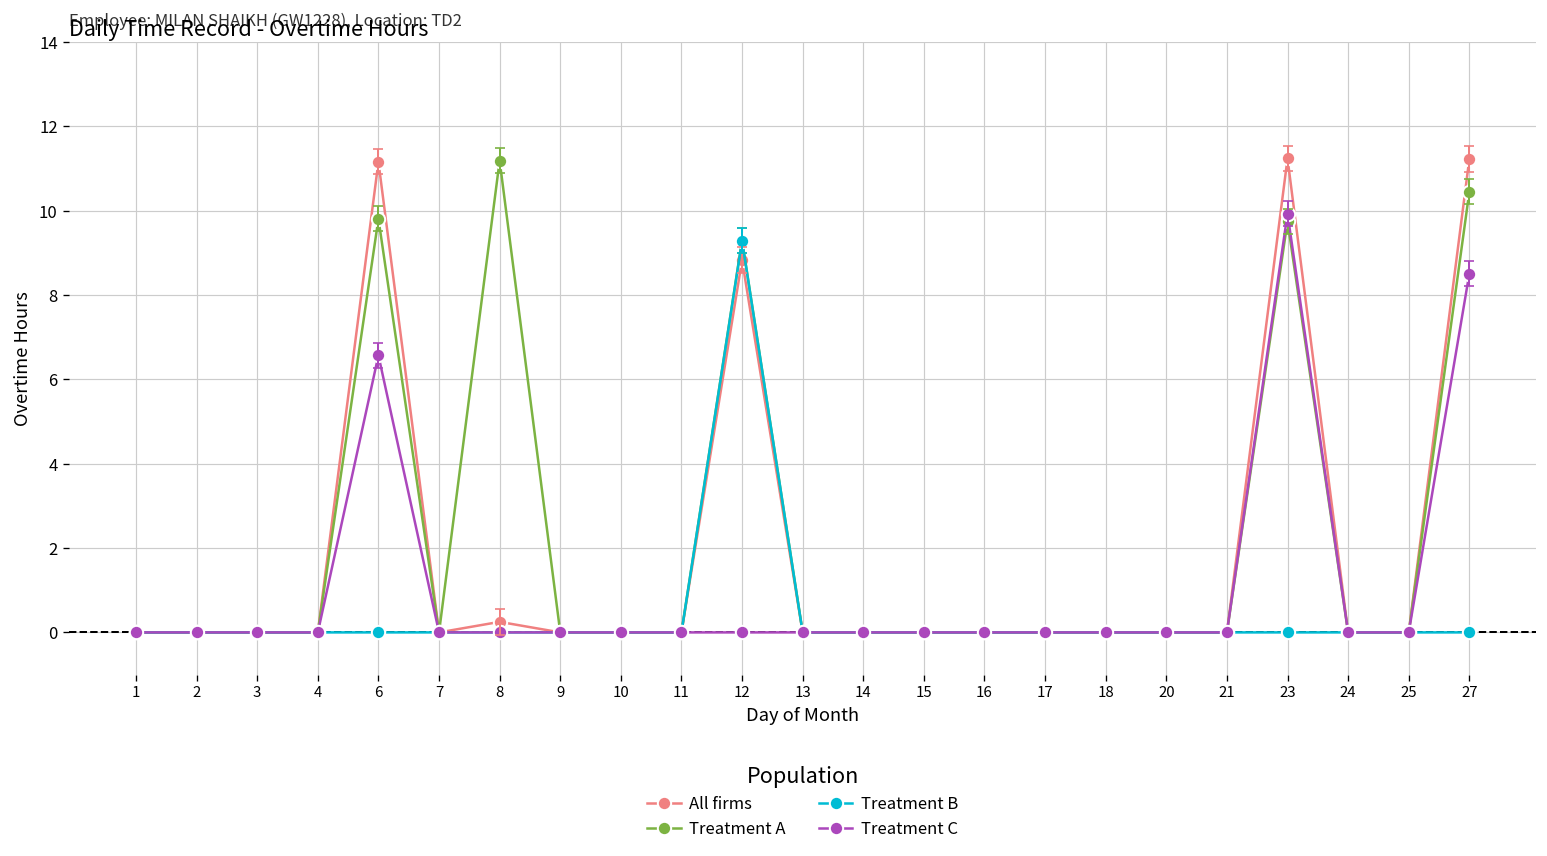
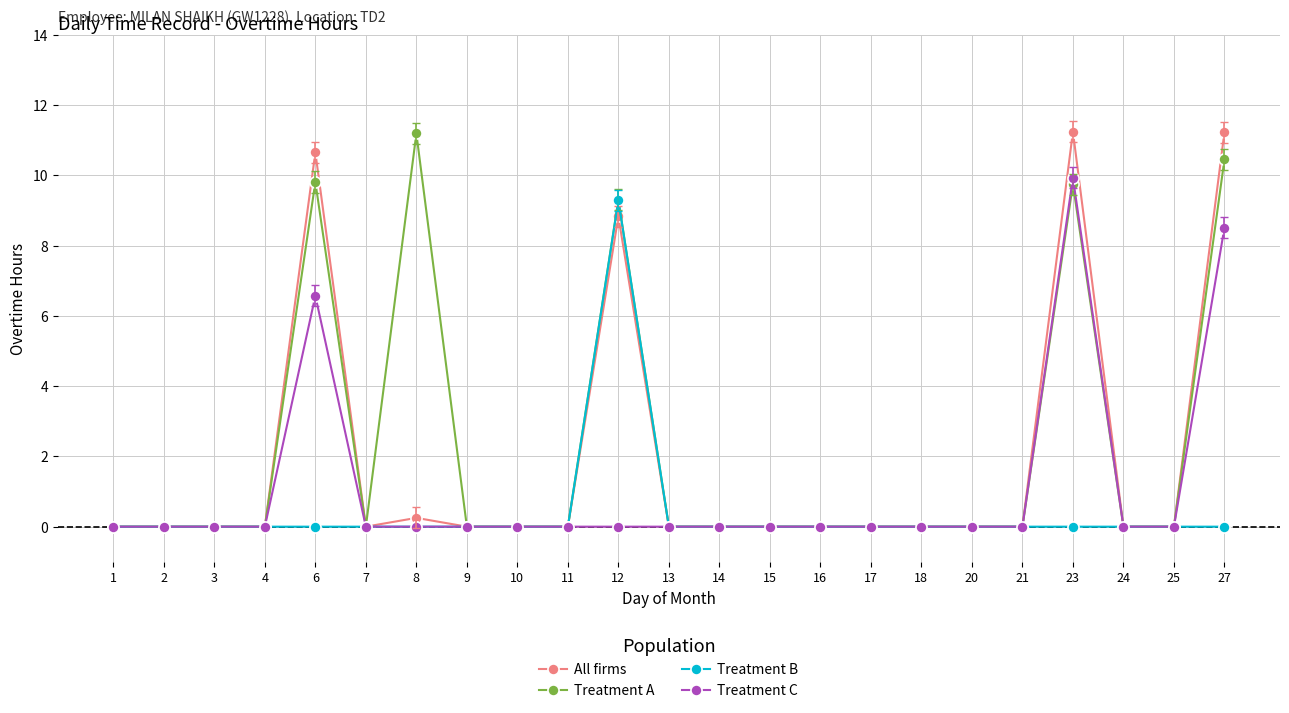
  {
    "All firms": {
-     "6": 11.2,
+     "6": 10.7,
      "8": 0.3,
      "12": 8.8,
      "23": 11.2,
      "27": 11.2
    },
    "Treatment A": {
      "6": 9.8,
      "8": 11.2,
      "23": 9.8,
      "27": 10.5
    },
    "Treatment B": {
      "6": 0.0,
      "23": 0.0,
      "27": 0.0
    },
    "Treatment C": {
      "6": 6.6,
      "12": 0.0,
      "23": 9.9,
      "27": 8.5
    }
  }
